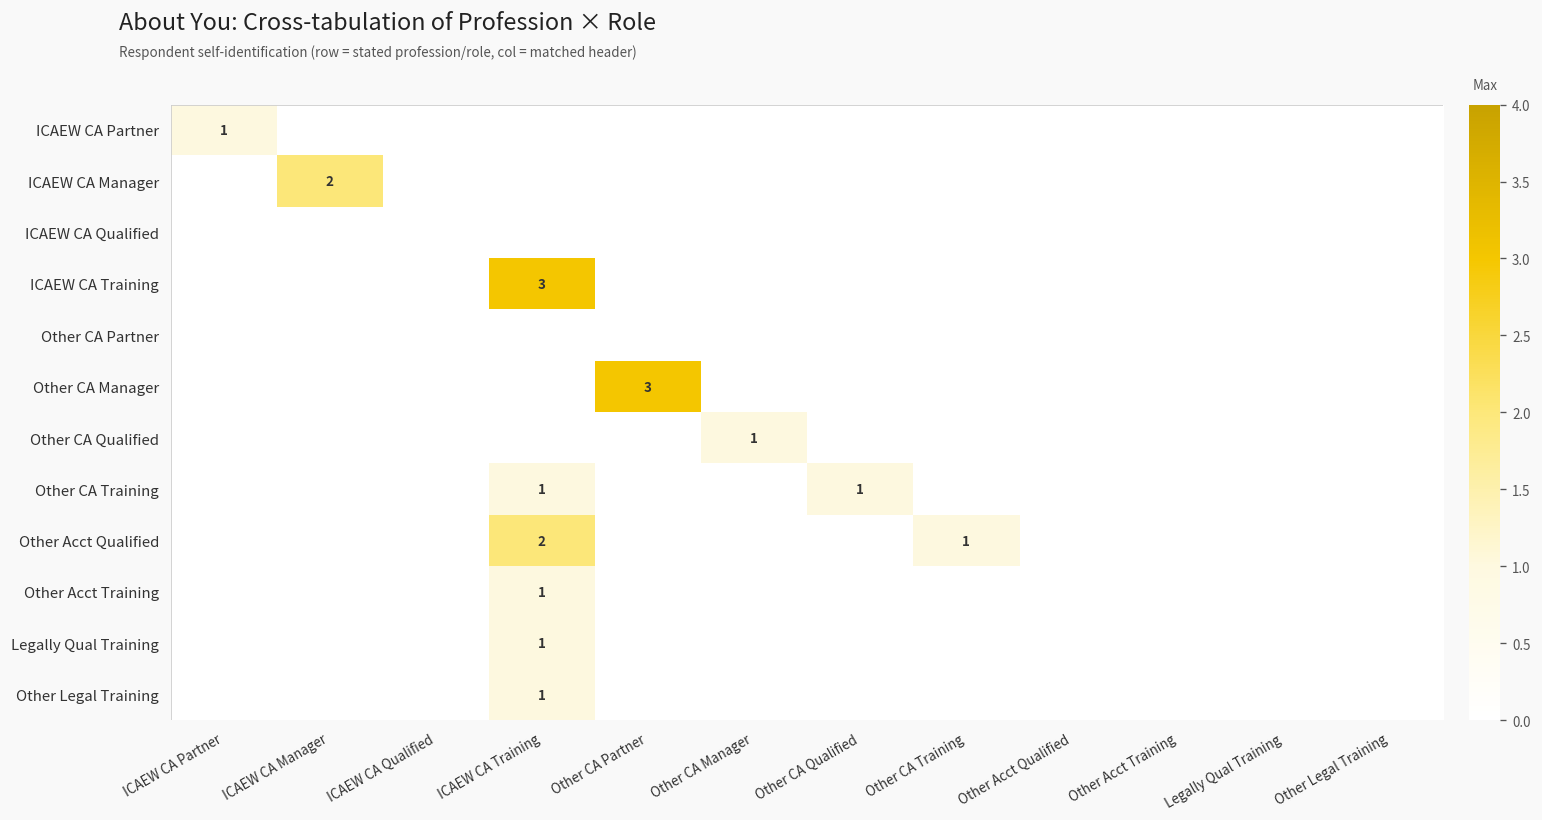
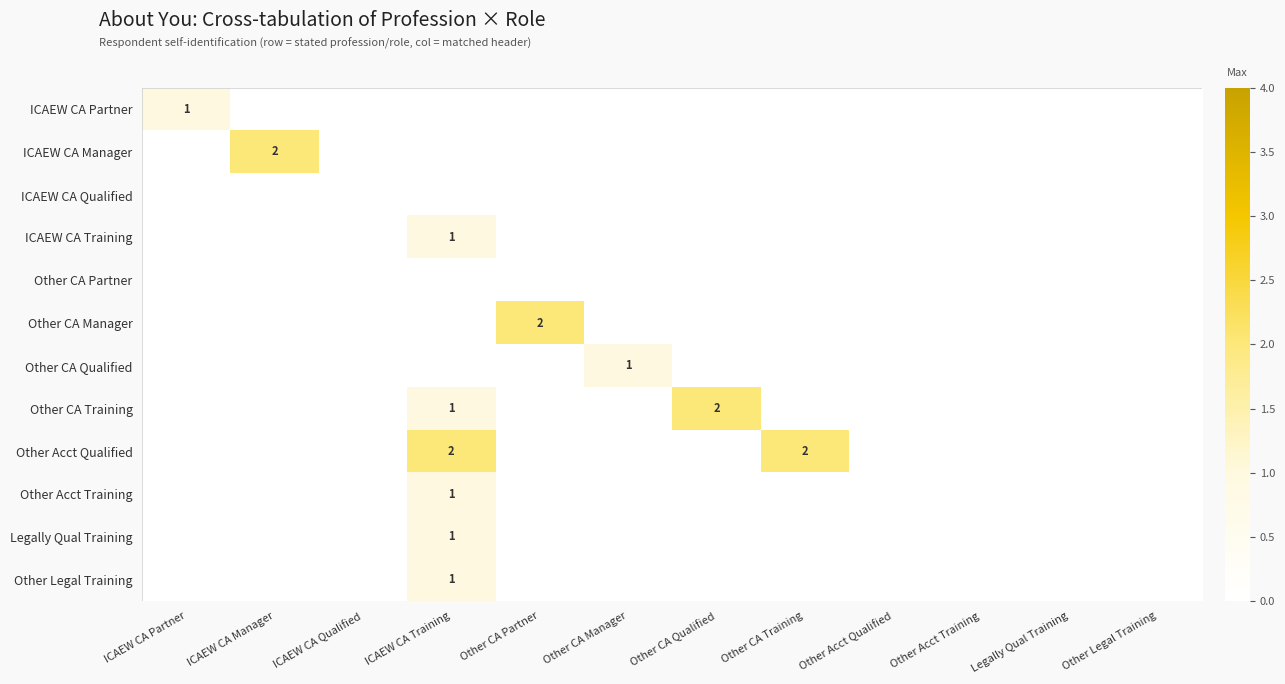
  {
    "ICAEW CA Partner": {
      "ICAEW CA Partner": 1
    },
    "ICAEW CA Manager": {
      "ICAEW CA Manager": 2
    },
    "ICAEW CA Training": {
-     "ICAEW CA Training": 3
+     "ICAEW CA Training": 1
    },
    "Other CA Manager": {
-     "Other CA Partner": 3
+     "Other CA Partner": 2
    },
    "Other CA Qualified": {
      "Other CA Manager": 1
    },
    "Other CA Training": {
      "ICAEW CA Training": 1,
-     "Other CA Qualified": 1
+     "Other CA Qualified": 2
    },
    "Other Acct Qualified": {
      "ICAEW CA Training": 2,
-     "Other CA Training": 1
+     "Other CA Training": 2
    },
    "Other Acct Training": {
      "ICAEW CA Training": 1
    },
    "Legally Qual Training": {
      "ICAEW CA Training": 1
    },
    "Other Legal Training": {
      "ICAEW CA Training": 1
    }
  }
